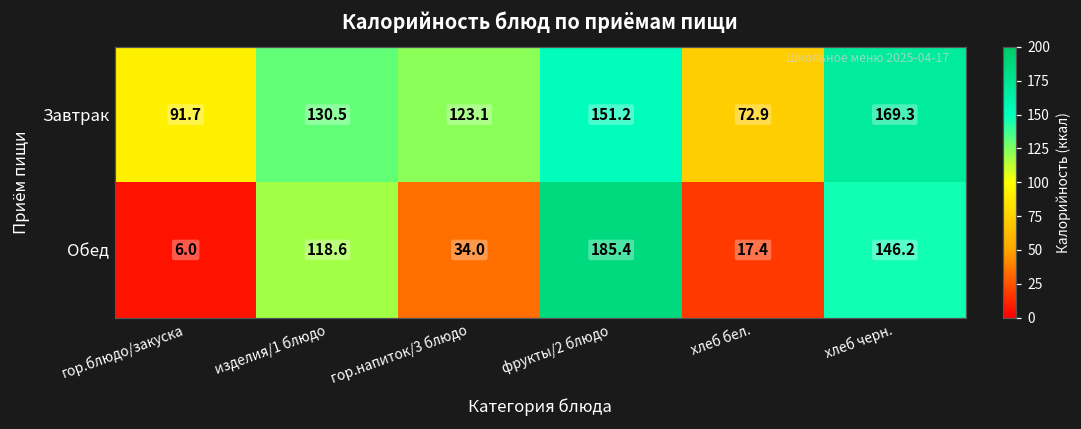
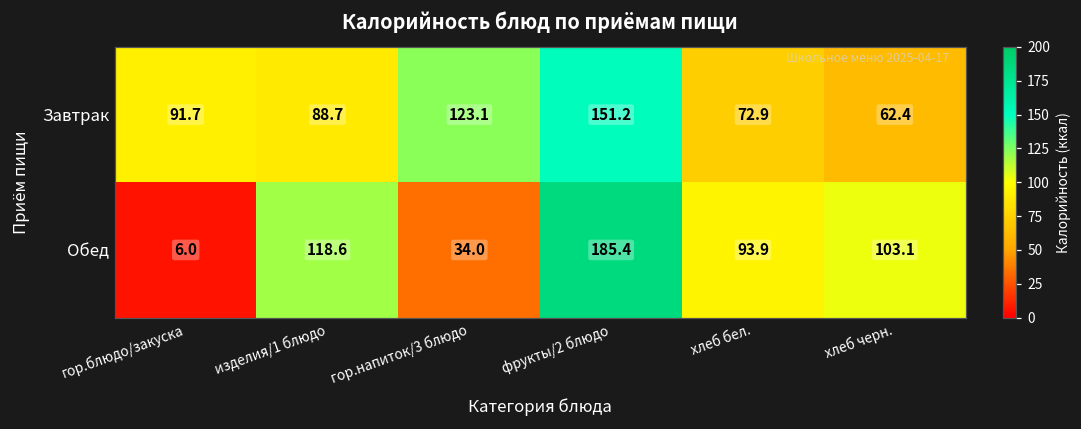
  {
    "Завтрак": {
-     "изделия/1 блюдо": 130.5,
-     "хлеб черн.": 169.3
+     "изделия/1 блюдо": 88.7,
+     "хлеб черн.": 62.4
    },
    "Обед": {
-     "хлеб бел.": 17.4,
-     "хлеб черн.": 146.2
+     "хлеб бел.": 93.9,
+     "хлеб черн.": 103.1
    }
  }
